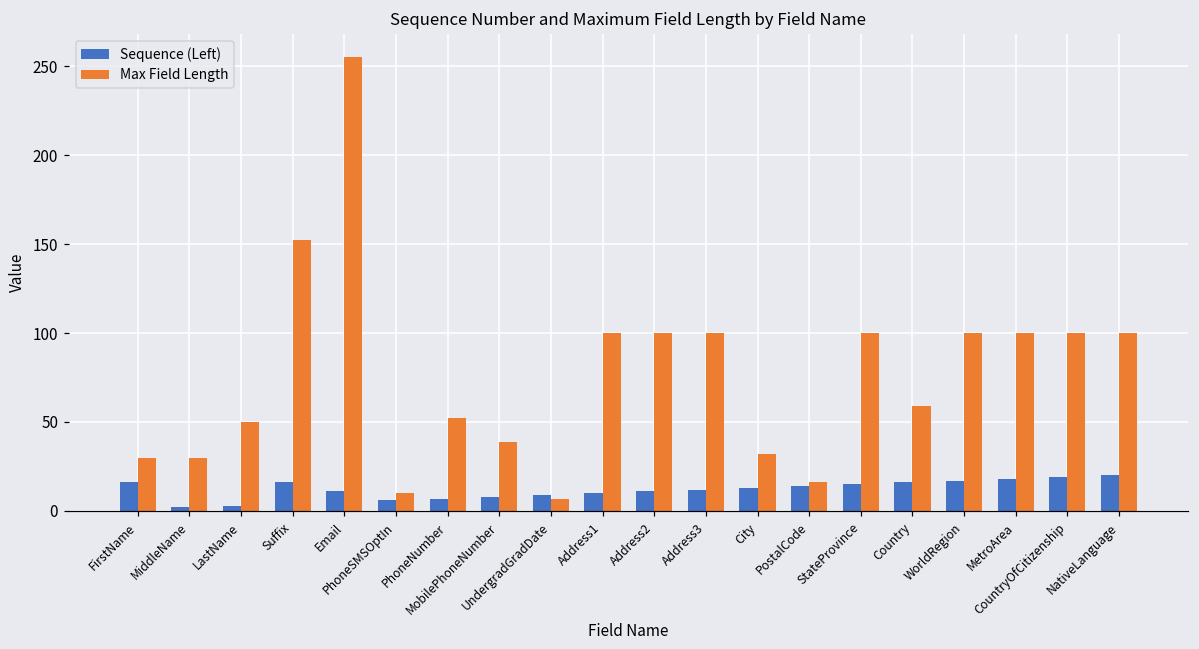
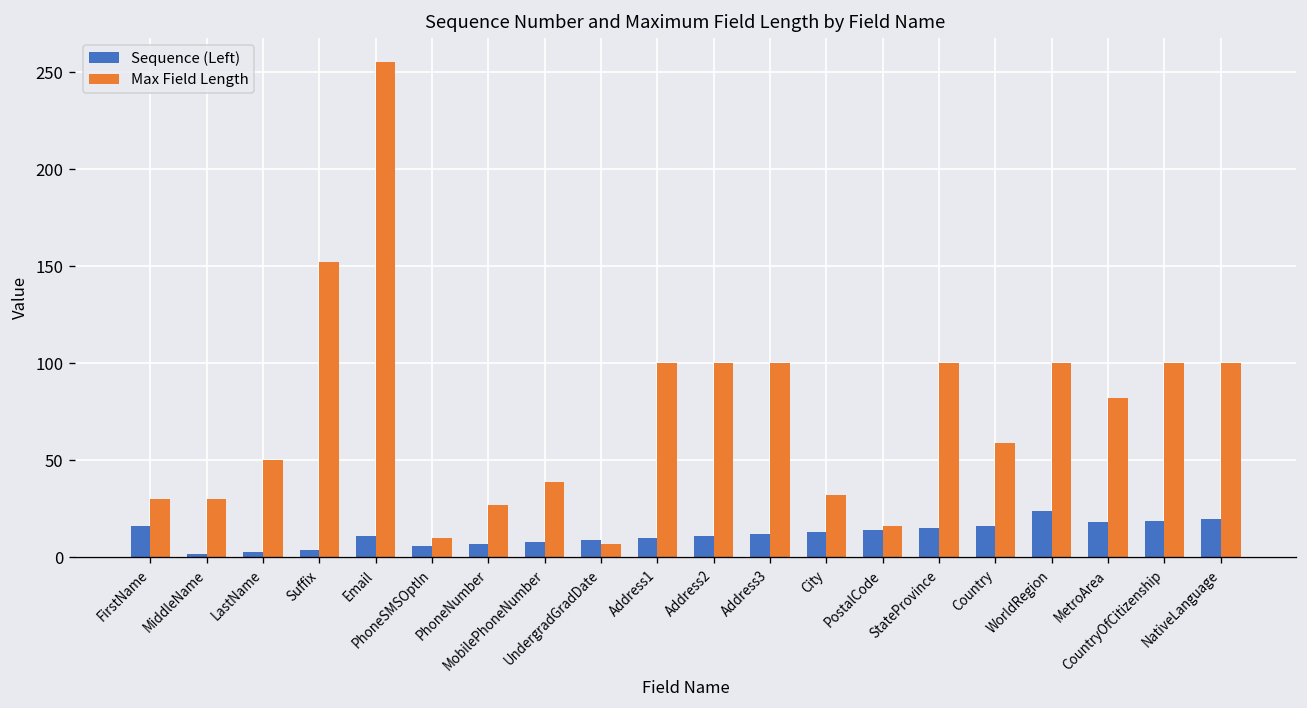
  {
    "Sequence (Left)": {
      "FirstName": 16,
      "MiddleName": 2,
      "LastName": 3,
-     "Suffix": 16,
+     "Suffix": 4,
      "Email": 11,
      "PhoneSMSOptIn": 6,
      "PhoneNumber": 7,
      "MobilePhoneNumber": 8,
      "UndergradGradDate": 9,
      "Address1": 10,
      "Address2": 11,
      "Address3": 12,
      "City": 13,
      "PostalCode": 14,
      "StateProvince": 15,
      "Country": 16,
-     "WorldRegion": 17,
+     "WorldRegion": 24,
      "MetroArea": 18,
      "CountryOfCitizenship": 19,
      "NativeLanguage": 20
    },
    "Max Field Length": {
      "FirstName": 30,
      "MiddleName": 30,
      "LastName": 50,
      "Suffix": 152,
      "Email": 255,
      "PhoneSMSOptIn": 10,
-     "PhoneNumber": 52,
+     "PhoneNumber": 27,
      "MobilePhoneNumber": 39,
      "UndergradGradDate": 7,
      "Address1": 100,
      "Address2": 100,
      "Address3": 100,
      "City": 32,
      "PostalCode": 16,
      "StateProvince": 100,
      "Country": 59,
      "WorldRegion": 100,
-     "MetroArea": 100,
+     "MetroArea": 82,
      "CountryOfCitizenship": 100,
      "NativeLanguage": 100
    }
  }
